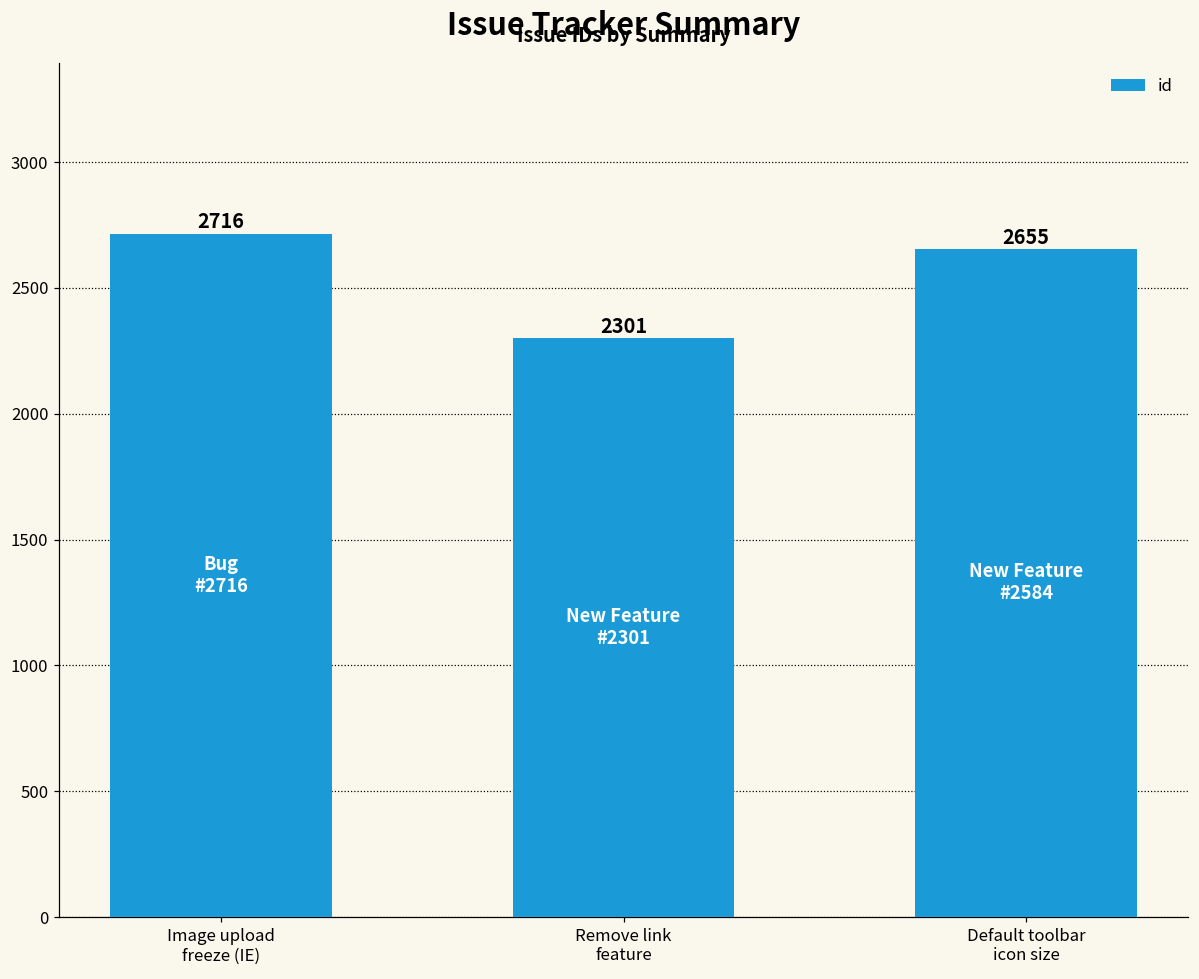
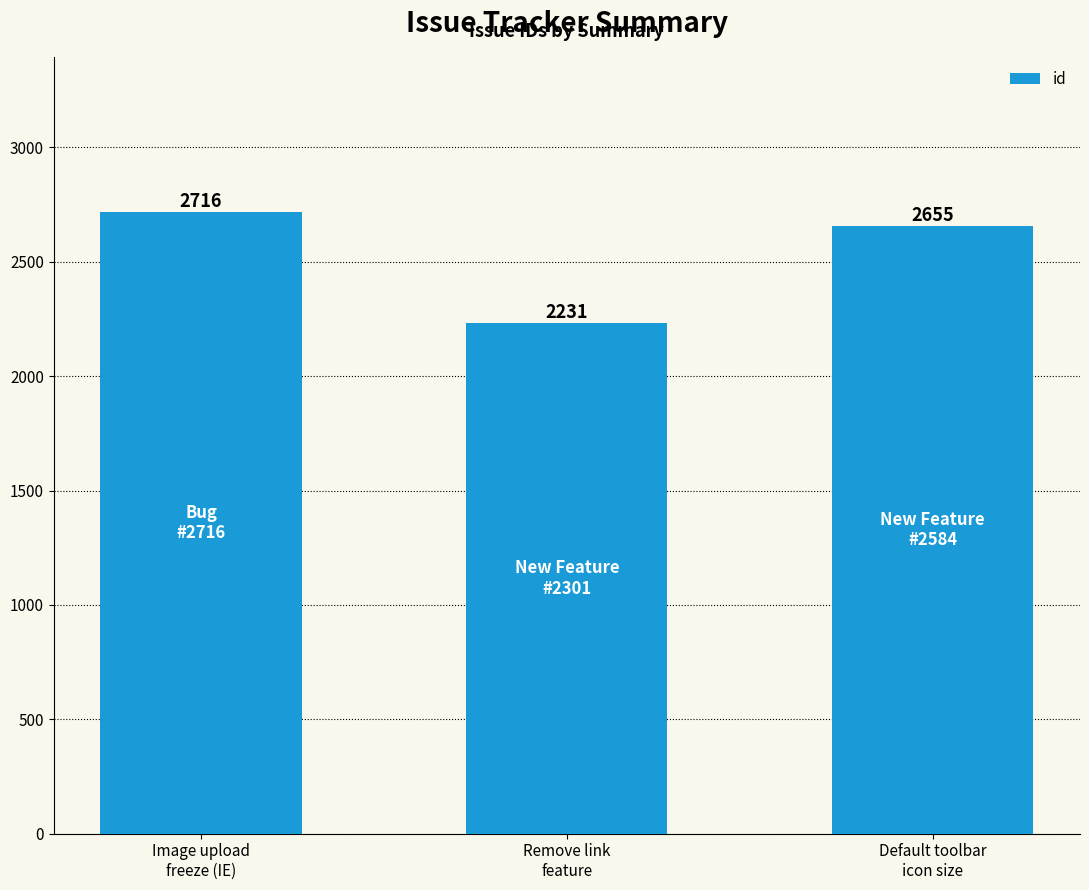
  {
    "Image upload freeze (IE)": 2716,
-   "Remove link feature": 2301,
+   "Remove link feature": 2231,
    "Default toolbar icon size": 2655
  }
